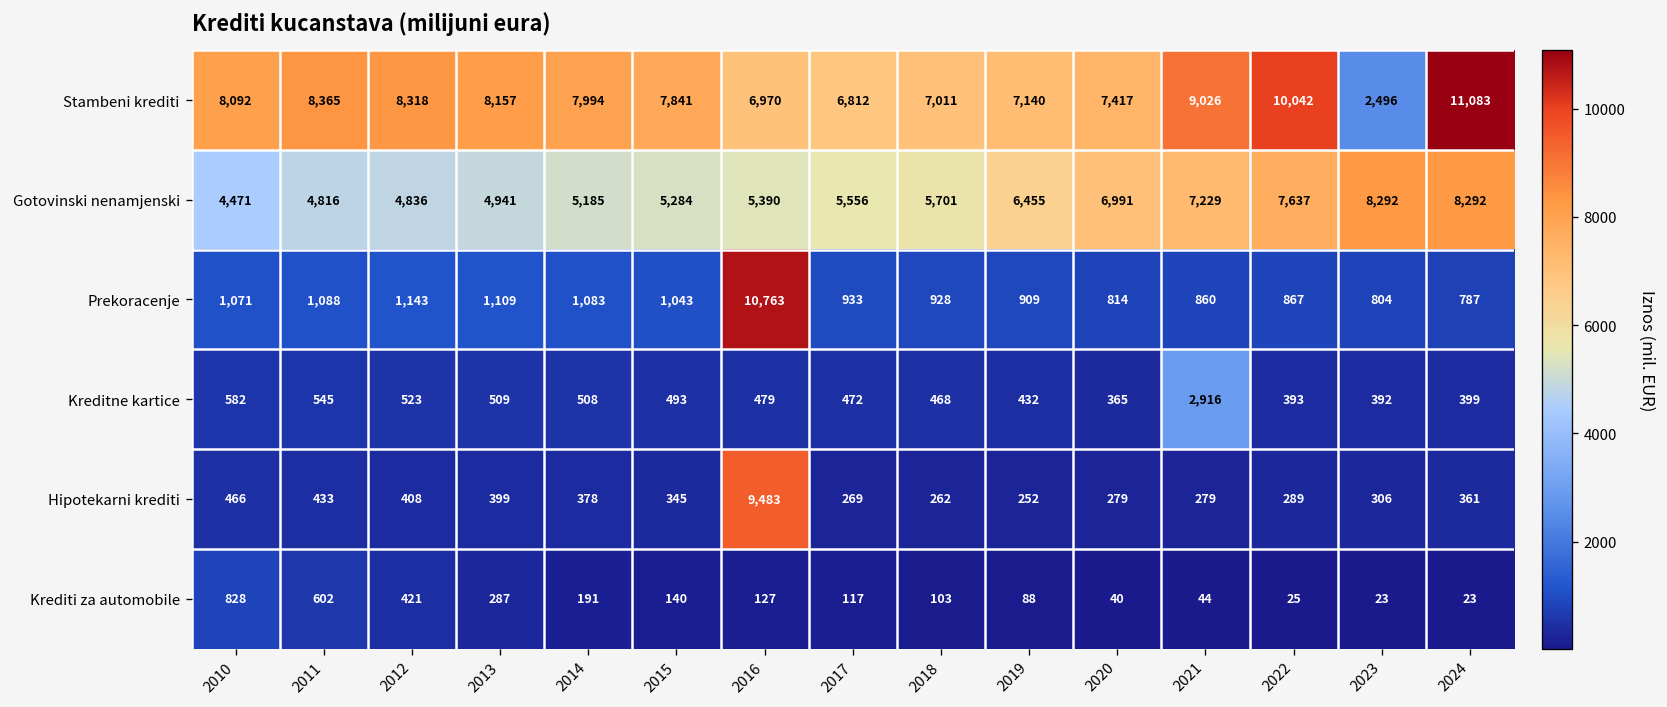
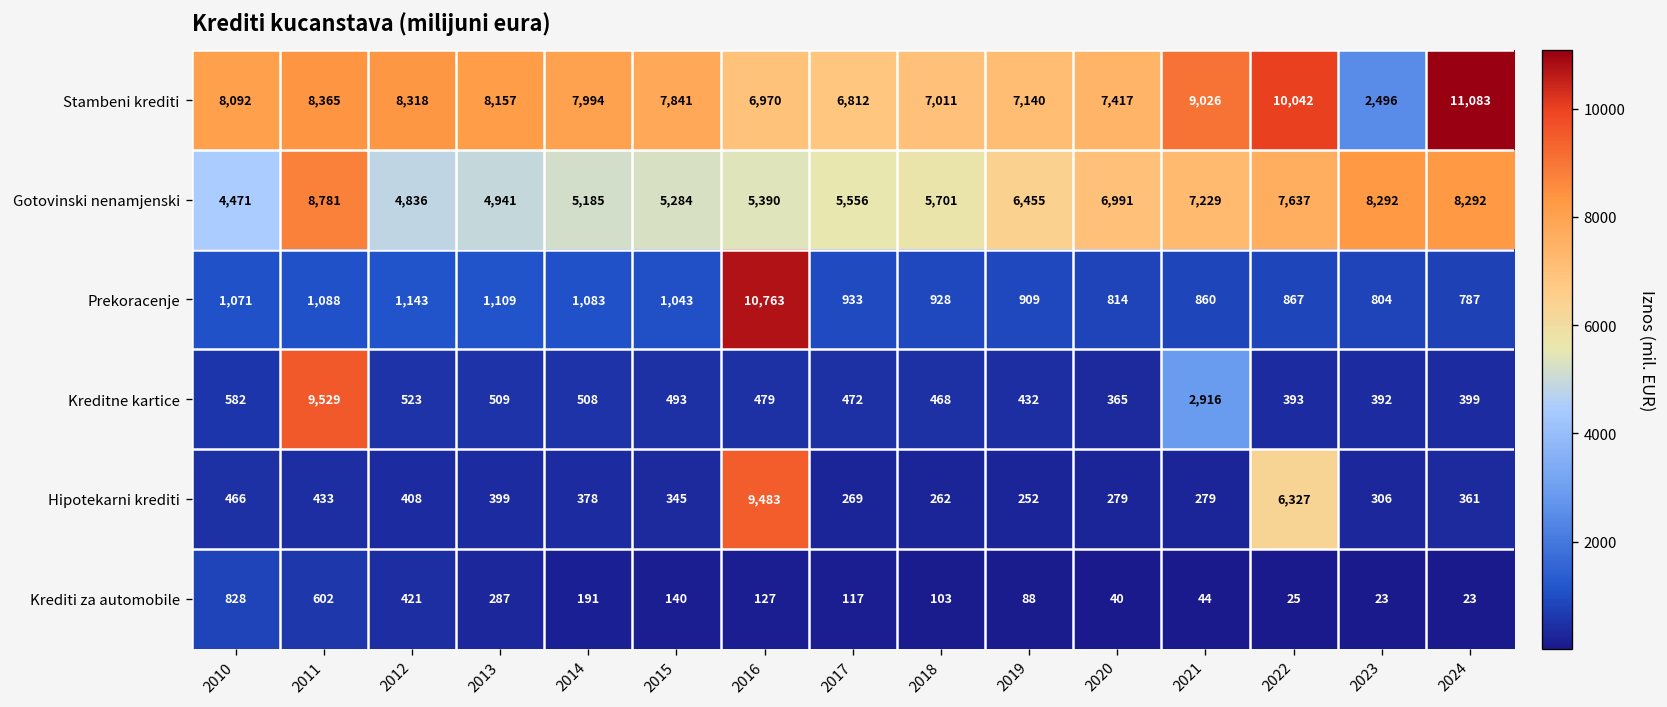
  {
    "Stambeni krediti": {
      "2010": "8,092",
      "2011": "8,365",
      "2012": "8,318",
      "2013": "8,157",
      "2014": "7,994",
      "2015": "7,841",
      "2016": "6,970",
      "2017": "6,812",
      "2018": "7,011",
      "2019": "7,140",
      "2020": "7,417",
      "2021": "9,026",
      "2022": "10,042",
      "2023": "2,496",
      "2024": "11,083"
    },
    "Gotovinski nenamjenski": {
      "2010": "4,471",
-     "2011": "4,816",
+     "2011": "8,781",
      "2012": "4,836",
      "2013": "4,941",
      "2014": "5,185",
      "2015": "5,284",
      "2016": "5,390",
      "2017": "5,556",
      "2018": "5,701",
      "2019": "6,455",
      "2020": "6,991",
      "2021": "7,229",
      "2022": "7,637",
      "2023": "8,292",
      "2024": "8,292"
    },
    "Prekoracenje": {
      "2010": "1,071",
      "2011": "1,088",
      "2012": "1,143",
      "2013": "1,109",
      "2014": "1,083",
      "2015": "1,043",
      "2016": "10,763",
      "2017": "933",
      "2018": "928",
      "2019": "909",
      "2020": "814",
      "2021": "860",
      "2022": "867",
      "2023": "804",
      "2024": "787"
    },
    "Kreditne kartice": {
      "2010": "582",
-     "2011": "545",
+     "2011": "9,529",
      "2012": "523",
      "2013": "509",
      "2014": "508",
      "2015": "493",
      "2016": "479",
      "2017": "472",
      "2018": "468",
      "2019": "432",
      "2020": "365",
      "2021": "2,916",
      "2022": "393",
      "2023": "392",
      "2024": "399"
    },
    "Hipotekarni krediti": {
      "2010": "466",
      "2011": "433",
      "2012": "408",
      "2013": "399",
      "2014": "378",
      "2015": "345",
      "2016": "9,483",
      "2017": "269",
      "2018": "262",
      "2019": "252",
      "2020": "279",
      "2021": "279",
-     "2022": "289",
+     "2022": "6,327",
      "2023": "306",
      "2024": "361"
    },
    "Krediti za automobile": {
      "2010": "828",
      "2011": "602",
      "2012": "421",
      "2013": "287",
      "2014": "191",
      "2015": "140",
      "2016": "127",
      "2017": "117",
      "2018": "103",
      "2019": "88",
      "2020": "40",
      "2021": "44",
      "2022": "25",
      "2023": "23",
      "2024": "23"
    }
  }
